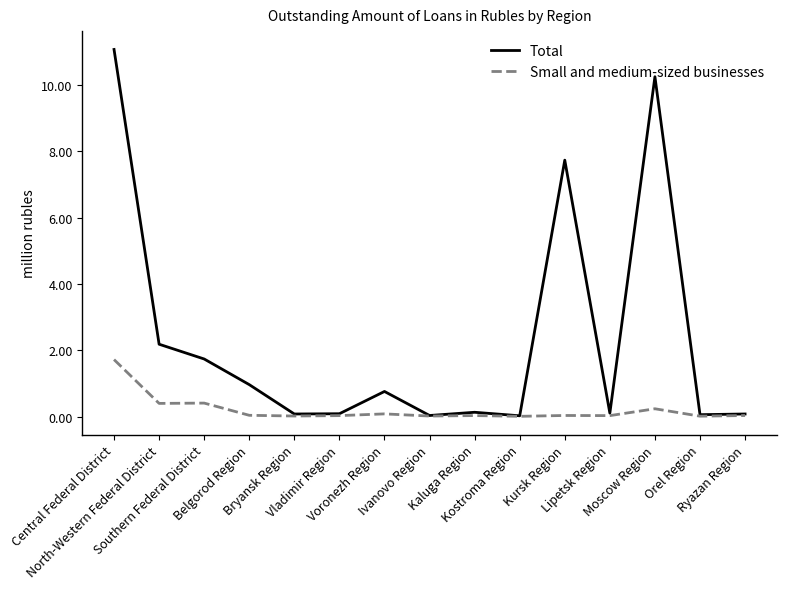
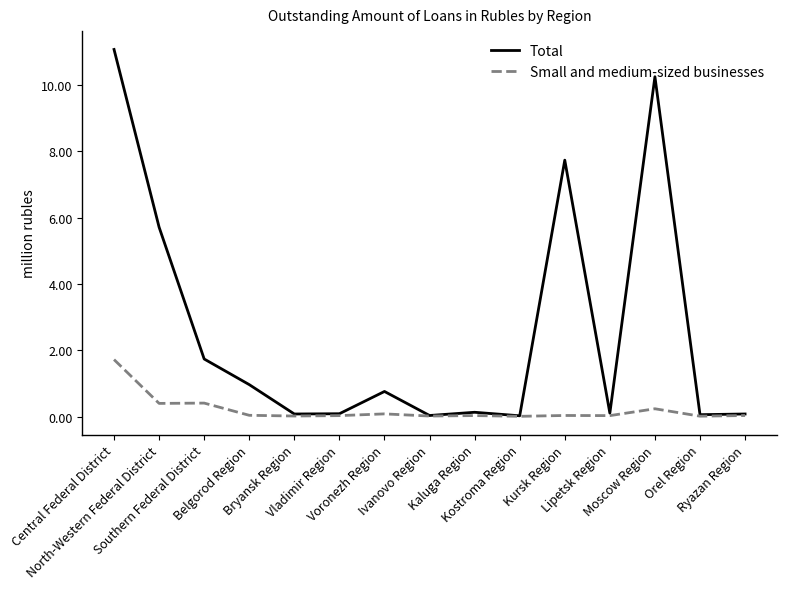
  {
    "Total": {
      "Central Federal District": 11.1,
-     "North-Western Federal District": 2.2,
+     "North-Western Federal District": 5.7,
      "Southern Federal District": 1.7,
      "Belgorod Region": 1.0,
      "Voronezh Region": 0.8,
      "Kaluga Region": 0.1,
      "Kursk Region": 7.7,
      "Moscow Region": 10.2
    },
    "Small and medium-sized businesses": {
      "Central Federal District": 1.7,
      "North-Western Federal District": 0.4,
      "Southern Federal District": 0.4,
      "Belgorod Region": 0.0,
      "Voronezh Region": 0.1,
      "Kaluga Region": 0.0,
      "Kursk Region": 0.0,
      "Moscow Region": 0.2
    }
  }
